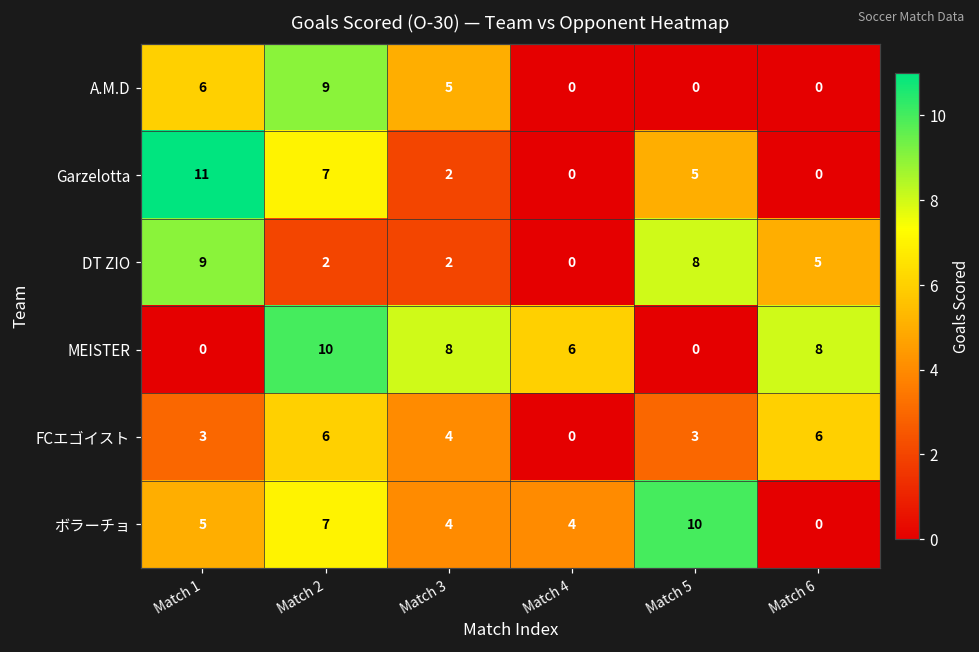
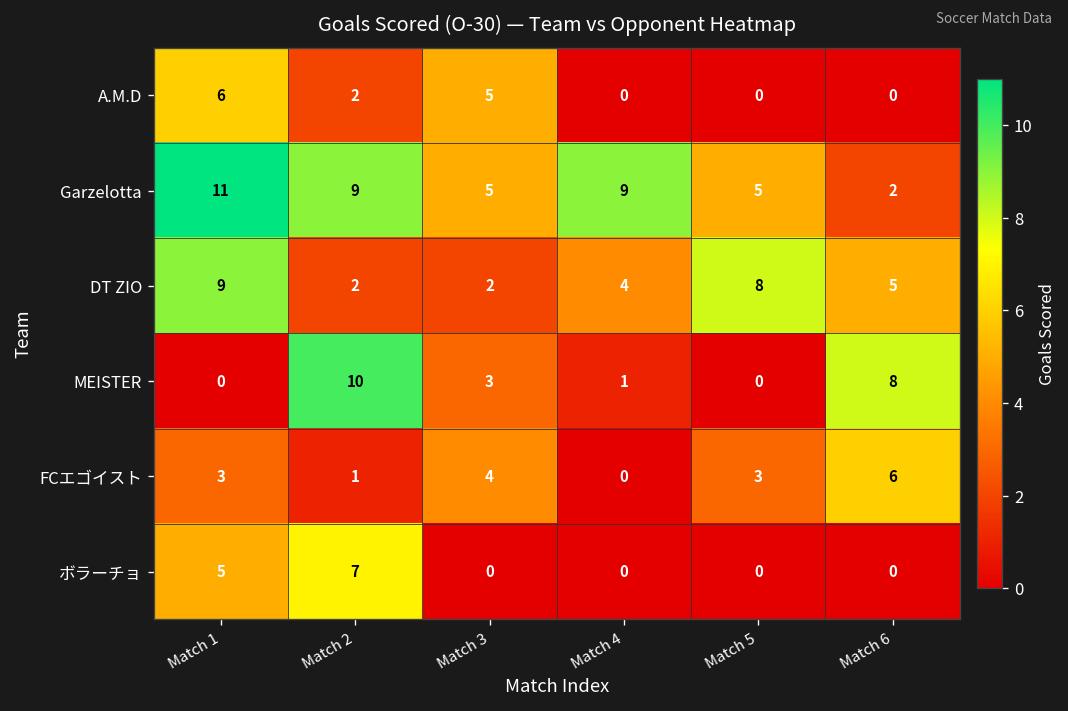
  {
    "A.M.D": {
      "Match 1": 6,
-     "Match 2": 9,
+     "Match 2": 2,
      "Match 3": 5,
      "Match 4": 0,
      "Match 5": 0,
      "Match 6": 0
    },
    "Garzelotta": {
      "Match 1": 11,
-     "Match 2": 7,
-     "Match 3": 2,
-     "Match 4": 0,
+     "Match 2": 9,
+     "Match 3": 5,
+     "Match 4": 9,
      "Match 5": 5,
-     "Match 6": 0
+     "Match 6": 2
    },
    "DT ZIO": {
      "Match 1": 9,
      "Match 2": 2,
      "Match 3": 2,
-     "Match 4": 0,
+     "Match 4": 4,
      "Match 5": 8,
      "Match 6": 5
    },
    "MEISTER": {
      "Match 1": 0,
      "Match 2": 10,
-     "Match 3": 8,
-     "Match 4": 6,
+     "Match 3": 3,
+     "Match 4": 1,
      "Match 5": 0,
      "Match 6": 8
    },
    "FCエゴイスト": {
      "Match 1": 3,
-     "Match 2": 6,
+     "Match 2": 1,
      "Match 3": 4,
      "Match 4": 0,
      "Match 5": 3,
      "Match 6": 6
    },
    "ボラーチョ": {
      "Match 1": 5,
      "Match 2": 7,
-     "Match 3": 4,
-     "Match 4": 4,
-     "Match 5": 10,
+     "Match 3": 0,
+     "Match 4": 0,
+     "Match 5": 0,
      "Match 6": 0
    }
  }
